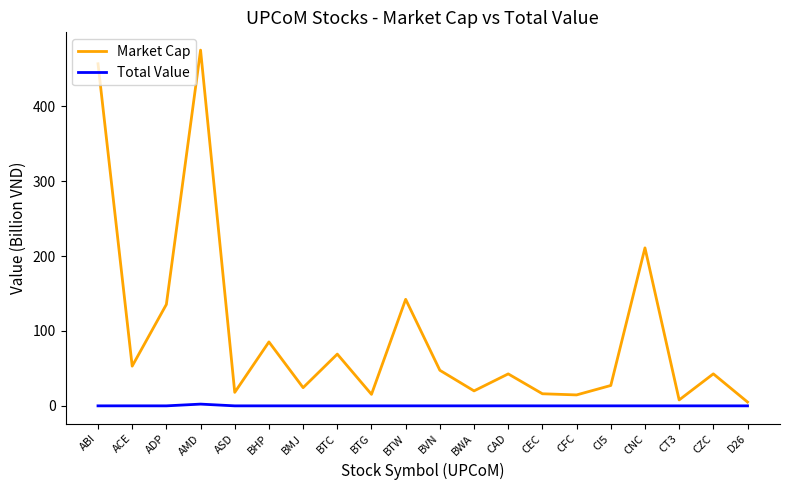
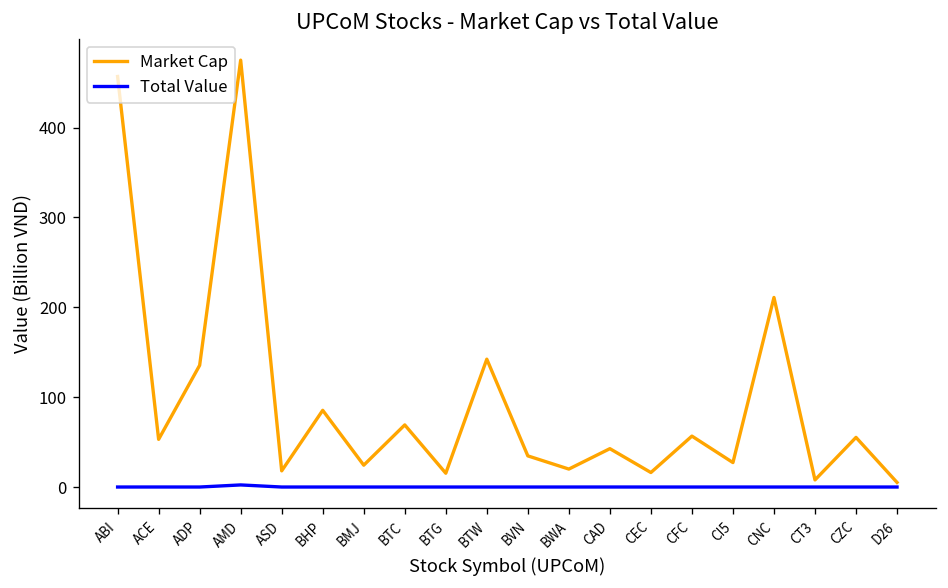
  {
    "Market Cap": {
      "ACE": 50,
      "ADP": 140,
      "AMD": 480,
      "ASD": 20,
      "BHP": 90,
      "BMJ": 20,
      "BTC": 70,
      "BTG": 20,
      "BTW": 140,
-     "BVN": 50,
+     "BVN": 30,
      "BWA": 20,
      "CAD": 40,
      "CEC": 20,
-     "CFC": 10,
+     "CFC": 60,
      "CI5": 30,
      "CNC": 210,
      "CT3": 10,
-     "CZC": 40,
+     "CZC": 60,
      "D26": 10
    },
    "Total Value": {
      "ABI": 0,
      "ACE": 0,
      "ADP": 0,
      "AMD": 0,
      "ASD": 0,
      "BHP": 0,
      "BMJ": 0,
      "BTC": 0,
      "BTG": 0,
      "BTW": 0,
      "BVN": 0,
      "BWA": 0,
      "CAD": 0,
      "CEC": 0,
      "CFC": 0,
      "CI5": 0,
      "CNC": 0,
      "CT3": 0,
      "CZC": 0,
      "D26": 0
    }
  }
